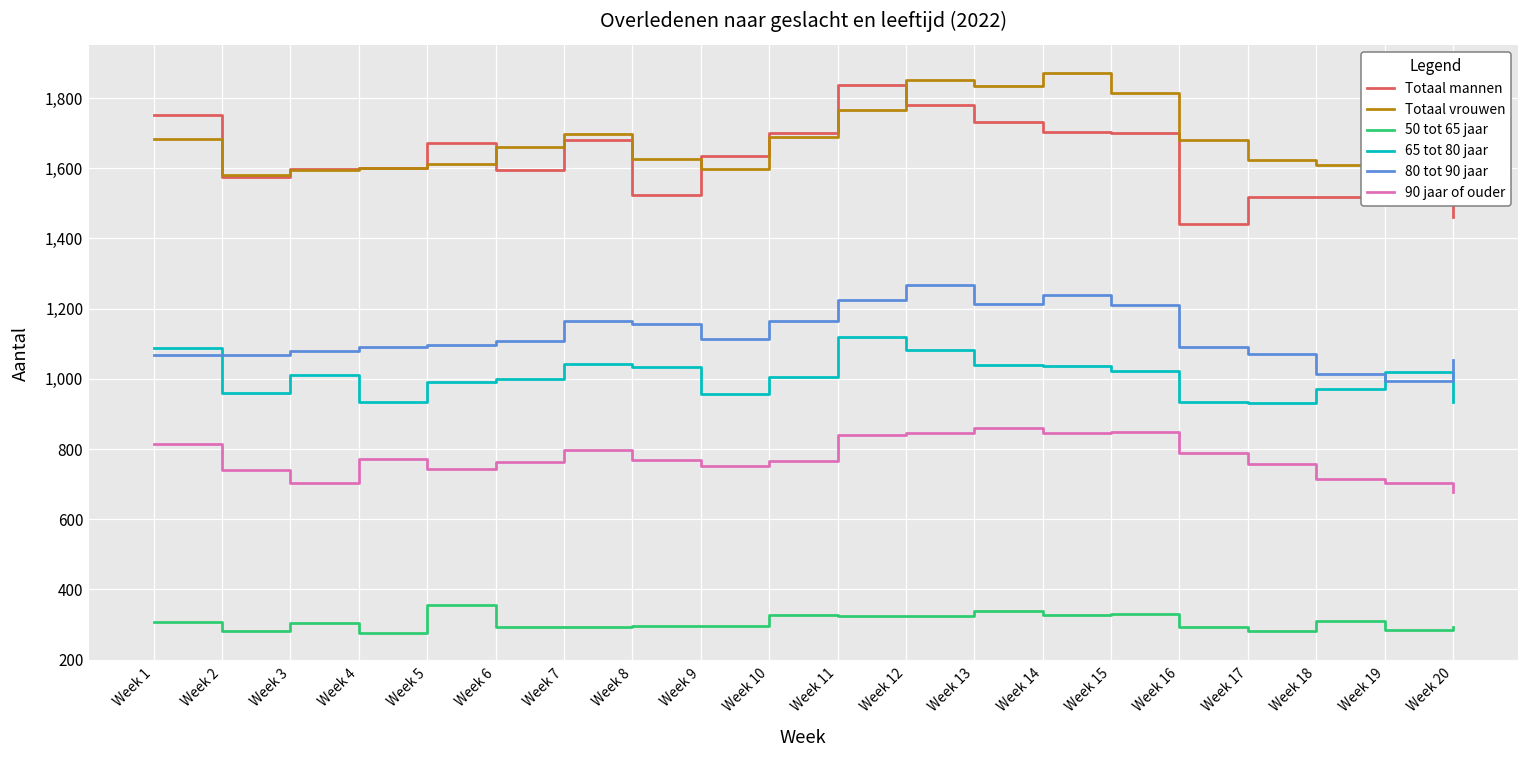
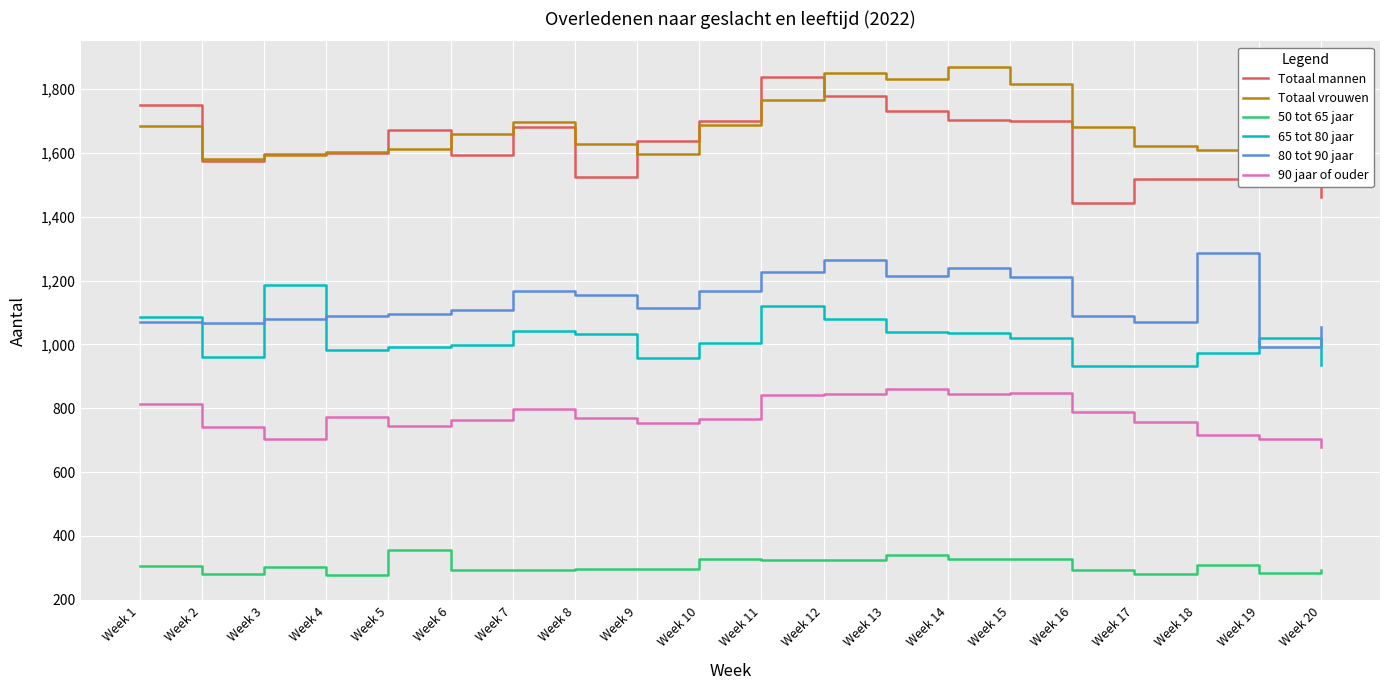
  {
    "Totaal mannen": {
      "Week 1": "1,750",
      "Week 5": "1,670",
      "Week 6": "1,590",
      "Week 7": "1,680",
      "Week 8": "1,530",
      "Week 9": "1,640",
      "Week 10": "1,700",
      "Week 11": "1,840",
      "Week 12": "1,780",
      "Week 13": "1,730",
      "Week 14": "1,700",
      "Week 15": "1,700",
      "Week 16": "1,440",
      "Week 17": "1,520",
      "Week 18": "1,520",
      "Week 20": "1,460"
    },
    "Totaal vrouwen": {
      "Week 1": "1,680",
      "Week 5": "1,610",
      "Week 6": "1,660",
      "Week 7": "1,700",
      "Week 8": "1,630",
      "Week 9": "1,600",
      "Week 10": "1,690",
      "Week 11": "1,770",
      "Week 12": "1,850",
      "Week 13": "1,830",
      "Week 14": "1,870",
      "Week 15": "1,820",
      "Week 16": "1,680",
      "Week 17": "1,620",
      "Week 18": "1,610"
    },
    "50 tot 65 jaar": {
      "Week 1": "310",
      "Week 2": "280",
      "Week 3": "300",
      "Week 4": "280",
      "Week 5": "360",
      "Week 6": "290",
      "Week 7": "290",
      "Week 8": "300",
      "Week 9": "300",
      "Week 10": "330",
      "Week 11": "330",
      "Week 12": "330",
      "Week 13": "340",
      "Week 14": "330",
      "Week 15": "330",
      "Week 16": "290",
      "Week 17": "280",
      "Week 18": "310",
      "Week 19": "280",
      "Week 20": "290"
    },
    "65 tot 80 jaar": {
      "Week 1": "1,090",
      "Week 2": "960",
-     "Week 3": "1,010",
-     "Week 4": "930",
+     "Week 3": "1,190",
+     "Week 4": "980",
      "Week 5": "990",
      "Week 6": "1,000",
      "Week 7": "1,040",
      "Week 8": "1,030",
      "Week 9": "960",
      "Week 10": "1,000",
      "Week 11": "1,120",
      "Week 12": "1,080",
      "Week 13": "1,040",
      "Week 14": "1,040",
      "Week 15": "1,020",
      "Week 16": "930",
      "Week 17": "930",
      "Week 18": "970",
      "Week 19": "1,020",
      "Week 20": "940"
    },
    "80 tot 90 jaar": {
      "Week 1": "1,070",
      "Week 2": "1,070",
      "Week 3": "1,080",
      "Week 4": "1,090",
      "Week 5": "1,100",
      "Week 6": "1,110",
      "Week 7": "1,170",
      "Week 8": "1,160",
      "Week 9": "1,110",
      "Week 10": "1,170",
      "Week 11": "1,230",
      "Week 12": "1,270",
      "Week 13": "1,210",
      "Week 14": "1,240",
      "Week 15": "1,210",
      "Week 16": "1,090",
      "Week 17": "1,070",
-     "Week 18": "1,020",
+     "Week 18": "1,290",
      "Week 19": "990",
      "Week 20": "1,050"
    },
    "90 jaar of ouder": {
      "Week 1": "810",
      "Week 2": "740",
      "Week 3": "700",
      "Week 4": "770",
      "Week 5": "740",
      "Week 6": "760",
      "Week 7": "800",
      "Week 8": "770",
      "Week 9": "750",
      "Week 10": "770",
      "Week 11": "840",
      "Week 12": "850",
      "Week 13": "860",
      "Week 14": "850",
      "Week 15": "850",
      "Week 16": "790",
      "Week 17": "760",
      "Week 18": "720",
      "Week 19": "700",
      "Week 20": "680"
    }
  }
